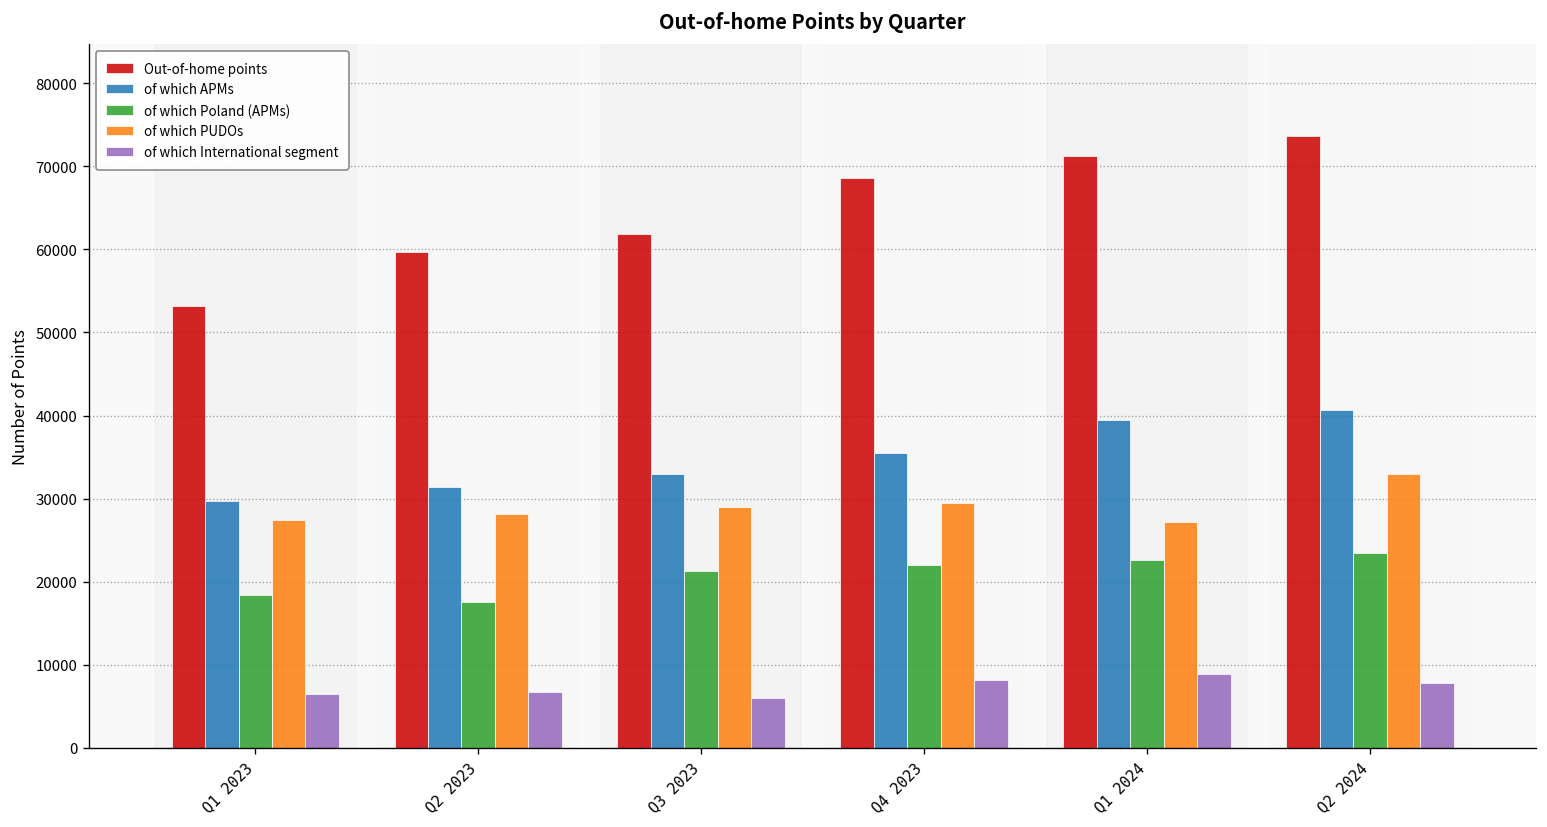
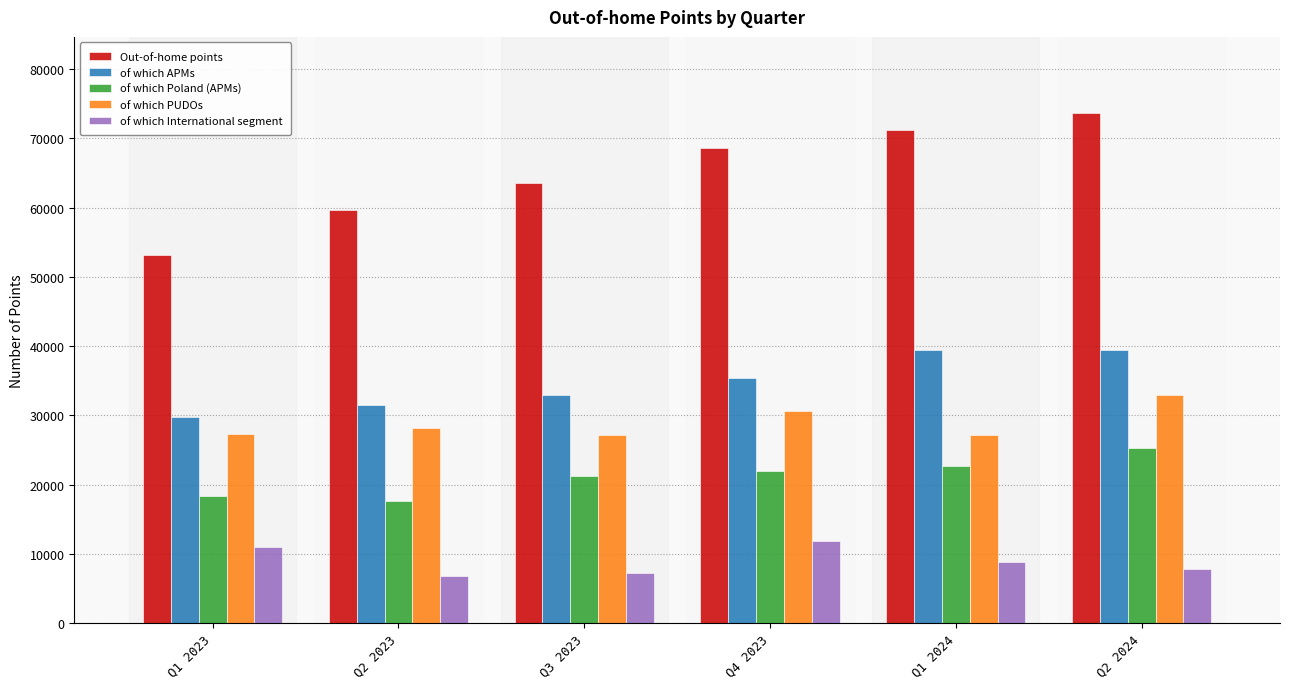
  {
    "Out-of-home points": {
      "Q1 2023": 53000,
      "Q2 2023": 60000,
-     "Q3 2023": 62000,
+     "Q3 2023": 64000,
      "Q4 2023": 69000,
      "Q1 2024": 71000,
      "Q2 2024": 74000
    },
    "of which APMs": {
      "Q1 2023": 30000,
      "Q2 2023": 31000,
      "Q3 2023": 33000,
      "Q4 2023": 35000,
      "Q1 2024": 39000,
-     "Q2 2024": 41000
+     "Q2 2024": 39000
    },
    "of which Poland (APMs)": {
      "Q1 2023": 18000,
      "Q2 2023": 18000,
      "Q3 2023": 21000,
      "Q4 2023": 22000,
      "Q1 2024": 23000,
-     "Q2 2024": 23000
+     "Q2 2024": 25000
    },
    "of which PUDOs": {
      "Q1 2023": 27000,
      "Q2 2023": 28000,
-     "Q3 2023": 29000,
-     "Q4 2023": 29000,
+     "Q3 2023": 27000,
+     "Q4 2023": 31000,
      "Q1 2024": 27000,
      "Q2 2024": 33000
    },
    "of which International segment": {
-     "Q1 2023": 6000,
+     "Q1 2023": 11000,
      "Q2 2023": 7000,
-     "Q3 2023": 6000,
-     "Q4 2023": 8000,
+     "Q3 2023": 7000,
+     "Q4 2023": 12000,
      "Q1 2024": 9000,
      "Q2 2024": 8000
    }
  }
